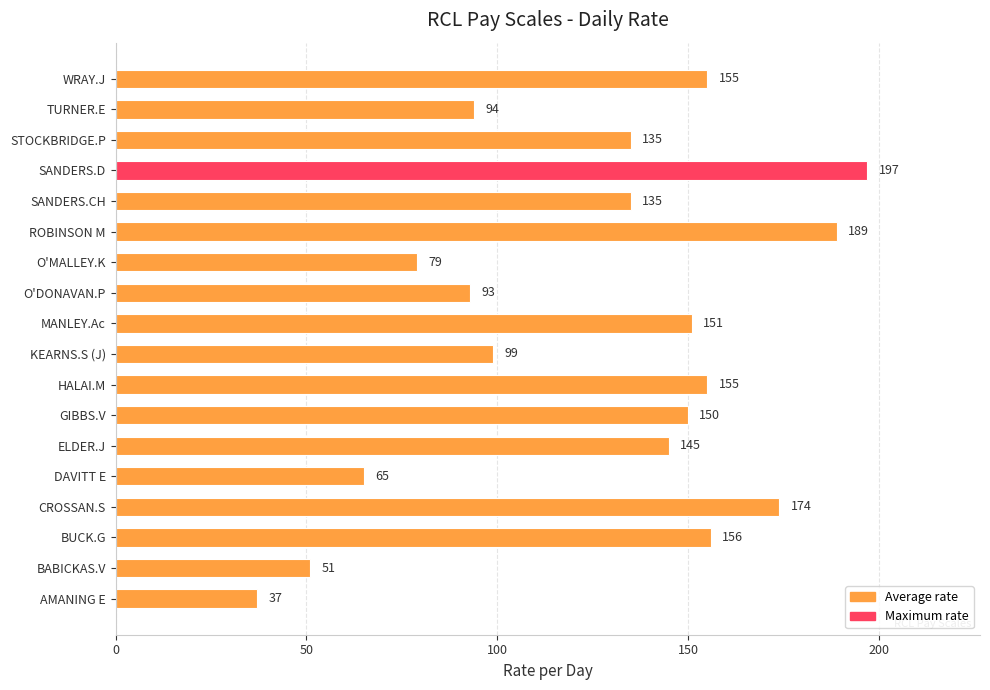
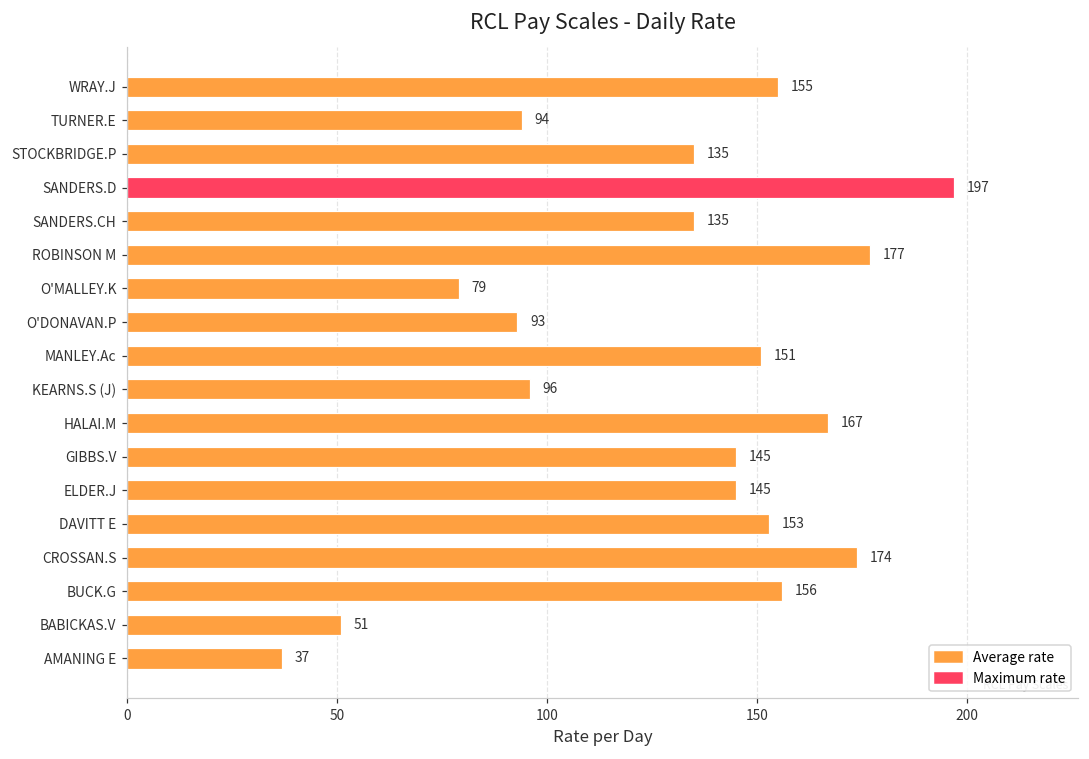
  {
    "WRAY.J": 155,
    "TURNER.E": 94,
    "STOCKBRIDGE.P": 135,
    "SANDERS.D": 197,
    "SANDERS.CH": 135,
-   "ROBINSON M": 189,
+   "ROBINSON M": 177,
    "O'MALLEY.K": 79,
    "O'DONAVAN.P": 93,
    "MANLEY.Ac": 151,
-   "KEARNS.S (J)": 99,
-   "HALAI.M": 155,
-   "GIBBS.V": 150,
+   "KEARNS.S (J)": 96,
+   "HALAI.M": 167,
+   "GIBBS.V": 145,
    "ELDER.J": 145,
-   "DAVITT E": 65,
+   "DAVITT E": 153,
    "CROSSAN.S": 174,
    "BUCK.G": 156,
    "BABICKAS.V": 51,
    "AMANING E": 37
  }
